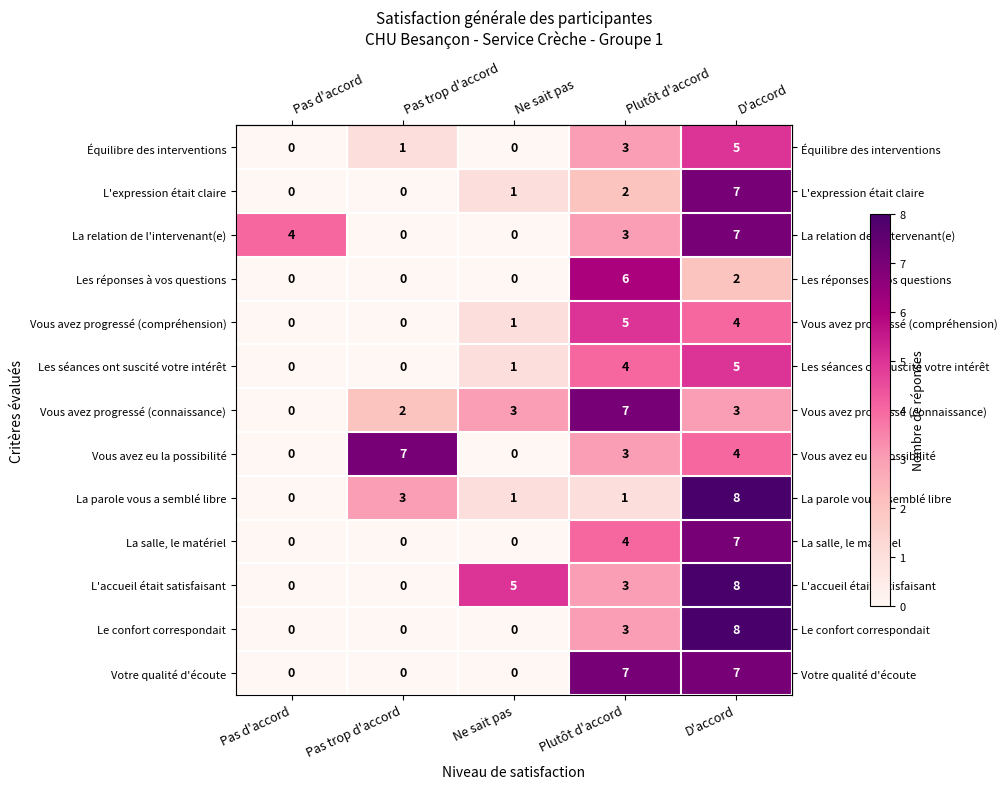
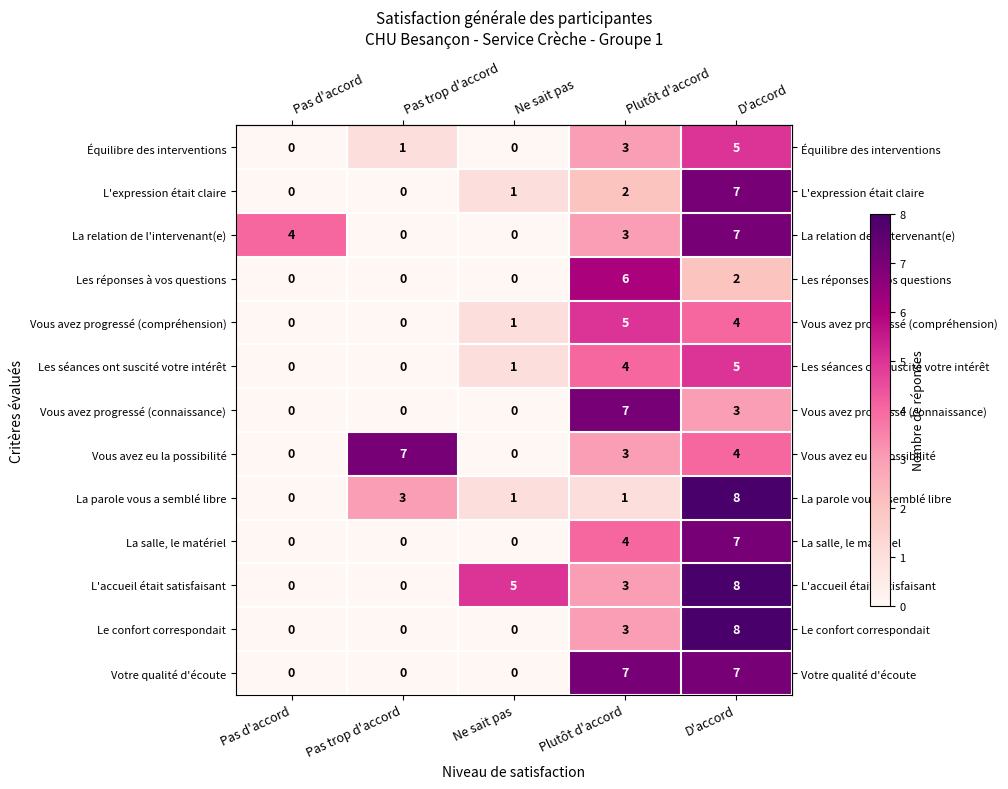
  {
    "Équilibre des interventions": {
      "Pas d'accord": 0,
      "Pas trop d'accord": 1,
      "Ne sait pas": 0,
      "Plutôt d'accord": 3,
      "D'accord": 5
    },
    "L'expression était claire": {
      "Pas d'accord": 0,
      "Pas trop d'accord": 0,
      "Ne sait pas": 1,
      "Plutôt d'accord": 2,
      "D'accord": 7
    },
    "La relation de l'intervenant(e)": {
      "Pas d'accord": 4,
      "Pas trop d'accord": 0,
      "Ne sait pas": 0,
      "Plutôt d'accord": 3,
      "D'accord": 7
    },
    "Les réponses à vos questions": {
      "Pas d'accord": 0,
      "Pas trop d'accord": 0,
      "Ne sait pas": 0,
      "Plutôt d'accord": 6,
      "D'accord": 2
    },
    "Vous avez progressé (compréhension)": {
      "Pas d'accord": 0,
      "Pas trop d'accord": 0,
      "Ne sait pas": 1,
      "Plutôt d'accord": 5,
      "D'accord": 4
    },
    "Les séances ont suscité votre intérêt": {
      "Pas d'accord": 0,
      "Pas trop d'accord": 0,
      "Ne sait pas": 1,
      "Plutôt d'accord": 4,
      "D'accord": 5
    },
    "Vous avez progressé (connaissance)": {
      "Pas d'accord": 0,
-     "Pas trop d'accord": 2,
-     "Ne sait pas": 3,
+     "Pas trop d'accord": 0,
+     "Ne sait pas": 0,
      "Plutôt d'accord": 7,
      "D'accord": 3
    },
    "Vous avez eu la possibilité": {
      "Pas d'accord": 0,
      "Pas trop d'accord": 7,
      "Ne sait pas": 0,
      "Plutôt d'accord": 3,
      "D'accord": 4
    },
    "La parole vous a semblé libre": {
      "Pas d'accord": 0,
      "Pas trop d'accord": 3,
      "Ne sait pas": 1,
      "Plutôt d'accord": 1,
      "D'accord": 8
    },
    "La salle, le matériel": {
      "Pas d'accord": 0,
      "Pas trop d'accord": 0,
      "Ne sait pas": 0,
      "Plutôt d'accord": 4,
      "D'accord": 7
    },
    "L'accueil était satisfaisant": {
      "Pas d'accord": 0,
      "Pas trop d'accord": 0,
      "Ne sait pas": 5,
      "Plutôt d'accord": 3,
      "D'accord": 8
    },
    "Le confort correspondait": {
      "Pas d'accord": 0,
      "Pas trop d'accord": 0,
      "Ne sait pas": 0,
      "Plutôt d'accord": 3,
      "D'accord": 8
    },
    "Votre qualité d'écoute": {
      "Pas d'accord": 0,
      "Pas trop d'accord": 0,
      "Ne sait pas": 0,
      "Plutôt d'accord": 7,
      "D'accord": 7
    }
  }
